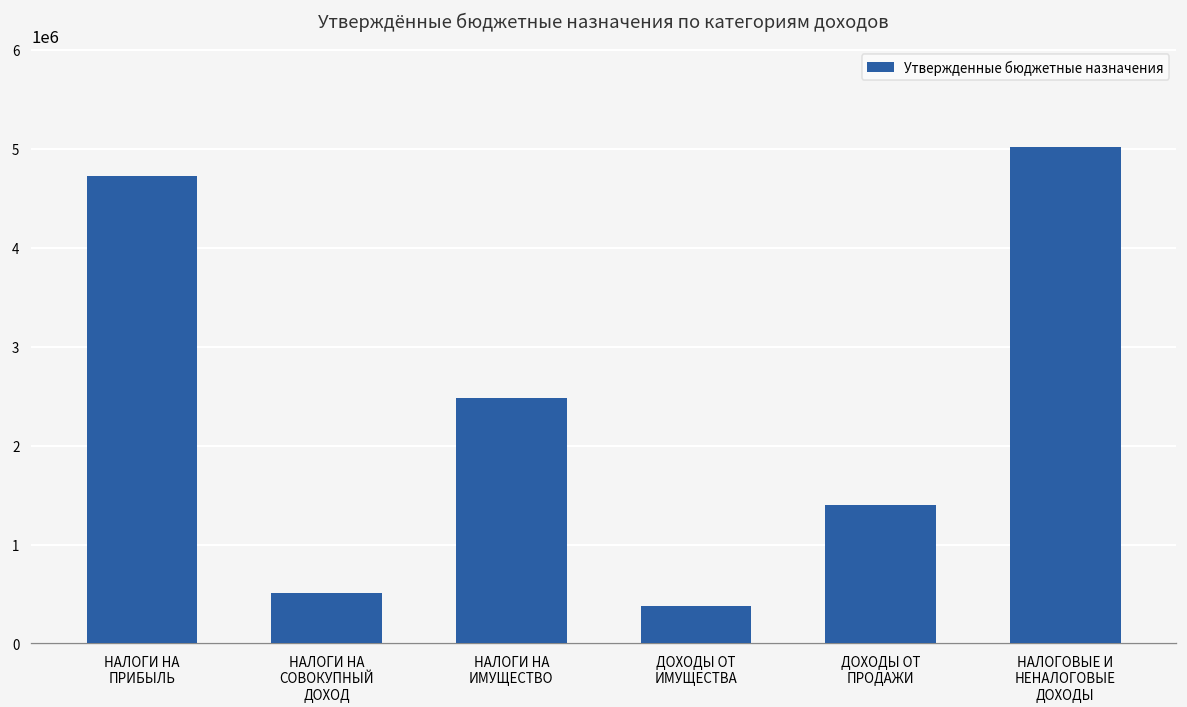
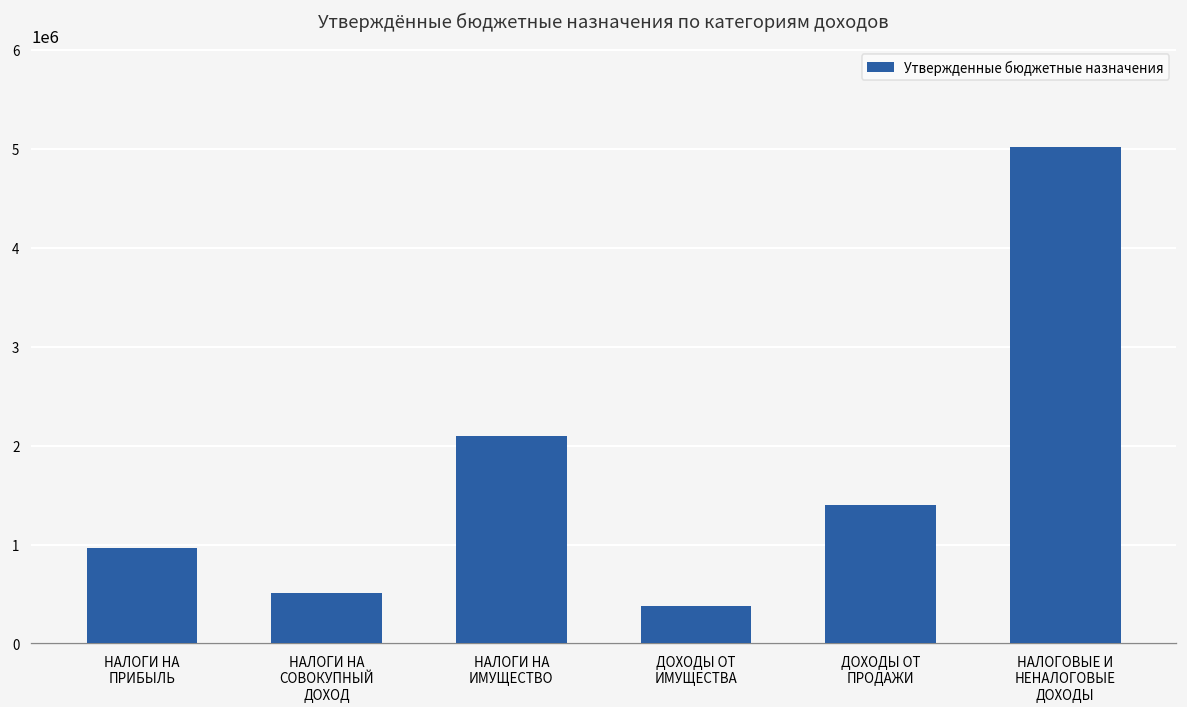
  {
-   "НАЛОГИ НА ПРИБЫЛЬ": 4700000,
+   "НАЛОГИ НА ПРИБЫЛЬ": 1000000,
    "НАЛОГИ НА СОВОКУПНЫЙ ДОХОД": 500000,
-   "НАЛОГИ НА ИМУЩЕСТВО": 2500000,
+   "НАЛОГИ НА ИМУЩЕСТВО": 2100000,
    "ДОХОДЫ ОТ ИМУЩЕСТВА": 400000,
    "ДОХОДЫ ОТ ПРОДАЖИ": 1400000,
    "НАЛОГОВЫЕ И НЕНАЛОГОВЫЕ ДОХОДЫ": 5000000
  }
